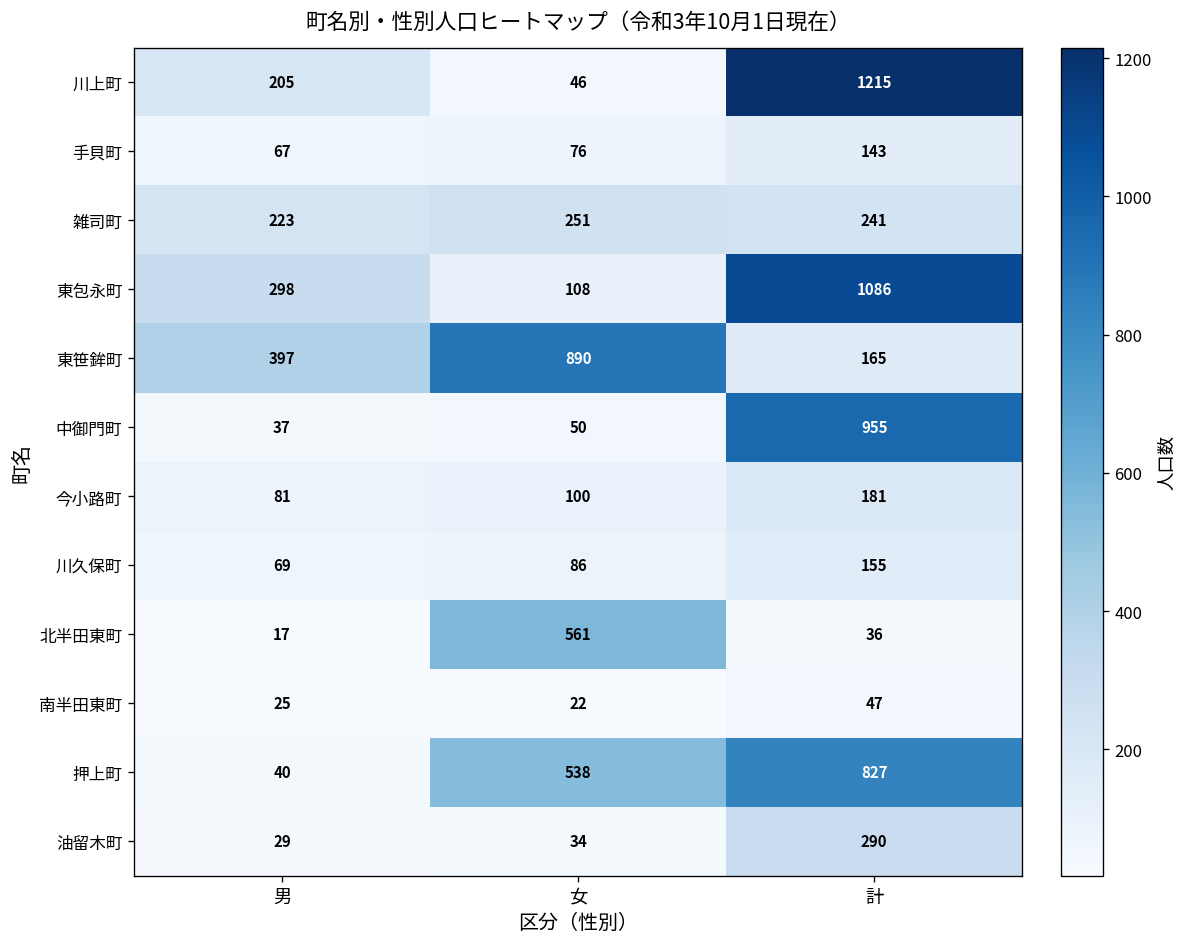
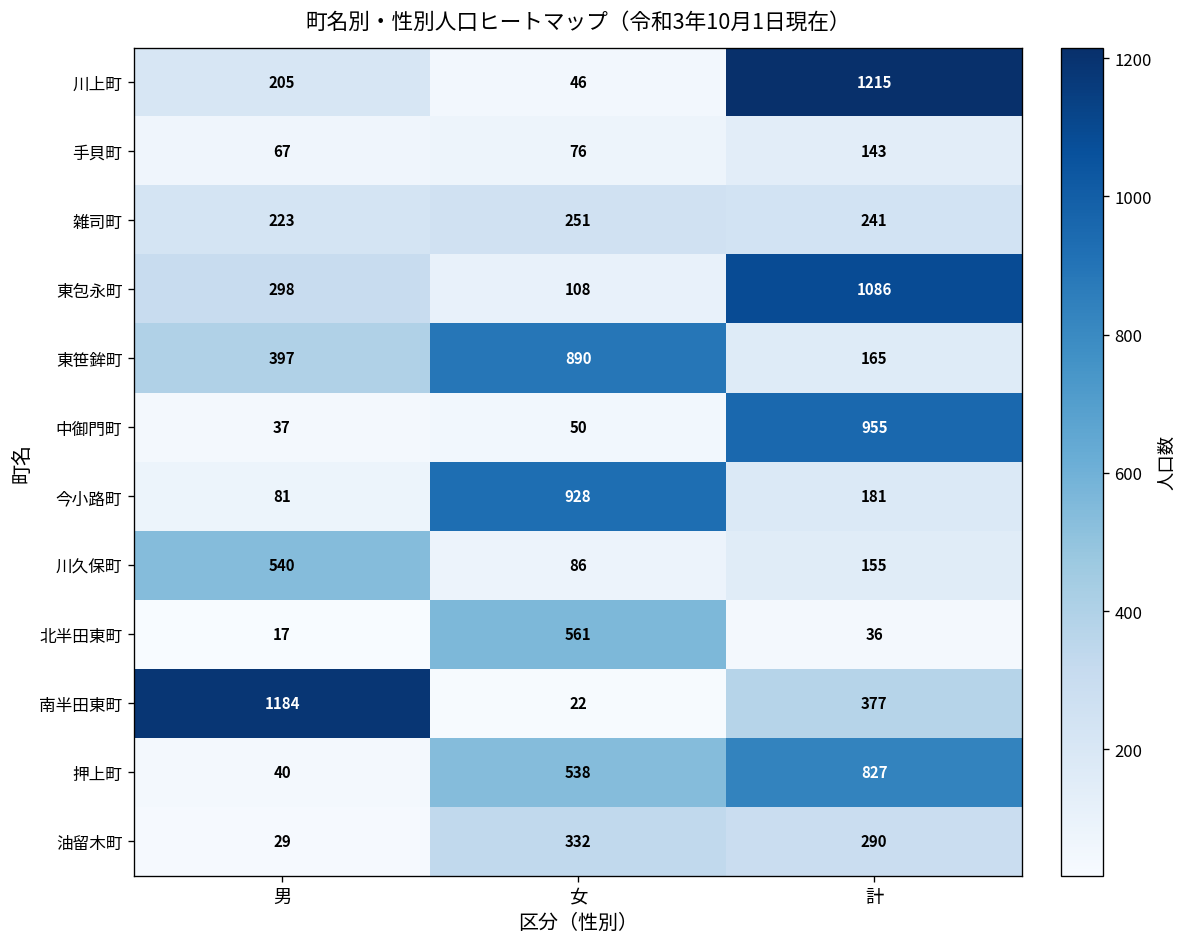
  {
    "川上町": {
      "男": 205,
      "女": 46,
      "計": 1215
    },
    "手貝町": {
      "男": 67,
      "女": 76,
      "計": 143
    },
    "雑司町": {
      "男": 223,
      "女": 251,
      "計": 241
    },
    "東包永町": {
      "男": 298,
      "女": 108,
      "計": 1086
    },
    "東笹鉾町": {
      "男": 397,
      "女": 890,
      "計": 165
    },
    "中御門町": {
      "男": 37,
      "女": 50,
      "計": 955
    },
    "今小路町": {
      "男": 81,
-     "女": 100,
+     "女": 928,
      "計": 181
    },
    "川久保町": {
-     "男": 69,
+     "男": 540,
      "女": 86,
      "計": 155
    },
    "北半田東町": {
      "男": 17,
      "女": 561,
      "計": 36
    },
    "南半田東町": {
-     "男": 25,
+     "男": 1184,
      "女": 22,
-     "計": 47
+     "計": 377
    },
    "押上町": {
      "男": 40,
      "女": 538,
      "計": 827
    },
    "油留木町": {
      "男": 29,
-     "女": 34,
+     "女": 332,
      "計": 290
    }
  }
